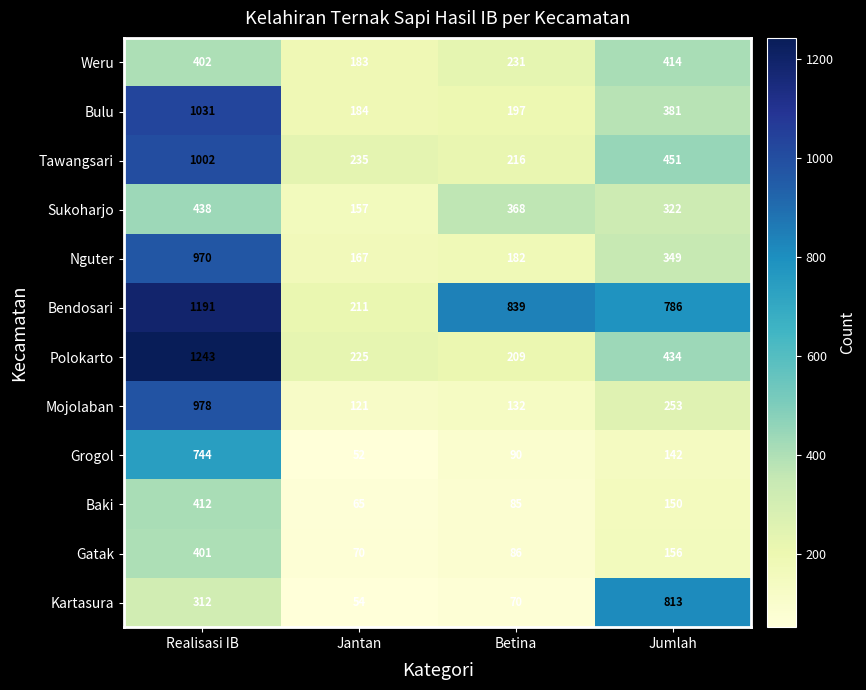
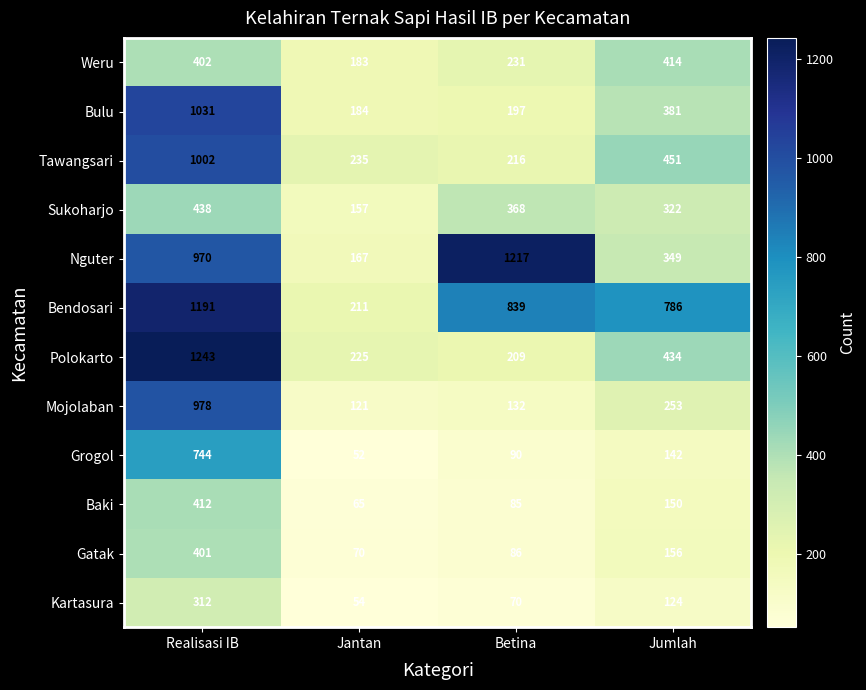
  {
    "Weru": {
      "Realisasi IB": 402,
      "Jantan": 183,
      "Betina": 231,
      "Jumlah": 414
    },
    "Bulu": {
      "Realisasi IB": 1031,
      "Jantan": 184,
      "Betina": 197,
      "Jumlah": 381
    },
    "Tawangsari": {
      "Realisasi IB": 1002,
      "Jantan": 235,
      "Betina": 216,
      "Jumlah": 451
    },
    "Sukoharjo": {
      "Realisasi IB": 438,
      "Jantan": 157,
      "Betina": 368,
      "Jumlah": 322
    },
    "Nguter": {
      "Realisasi IB": 970,
      "Jantan": 167,
-     "Betina": 182,
+     "Betina": 1217,
      "Jumlah": 349
    },
    "Bendosari": {
      "Realisasi IB": 1191,
      "Jantan": 211,
      "Betina": 839,
      "Jumlah": 786
    },
    "Polokarto": {
      "Realisasi IB": 1243,
      "Jantan": 225,
      "Betina": 209,
      "Jumlah": 434
    },
    "Mojolaban": {
      "Realisasi IB": 978,
      "Jantan": 121,
      "Betina": 132,
      "Jumlah": 253
    },
    "Grogol": {
      "Realisasi IB": 744,
      "Betina": 90,
      "Jumlah": 142
    },
    "Baki": {
      "Realisasi IB": 412,
      "Jumlah": 150
    },
    "Gatak": {
      "Realisasi IB": 401,
      "Jumlah": 156
    },
    "Kartasura": {
      "Realisasi IB": 312,
-     "Jumlah": 813
+     "Jumlah": 124
    }
  }
